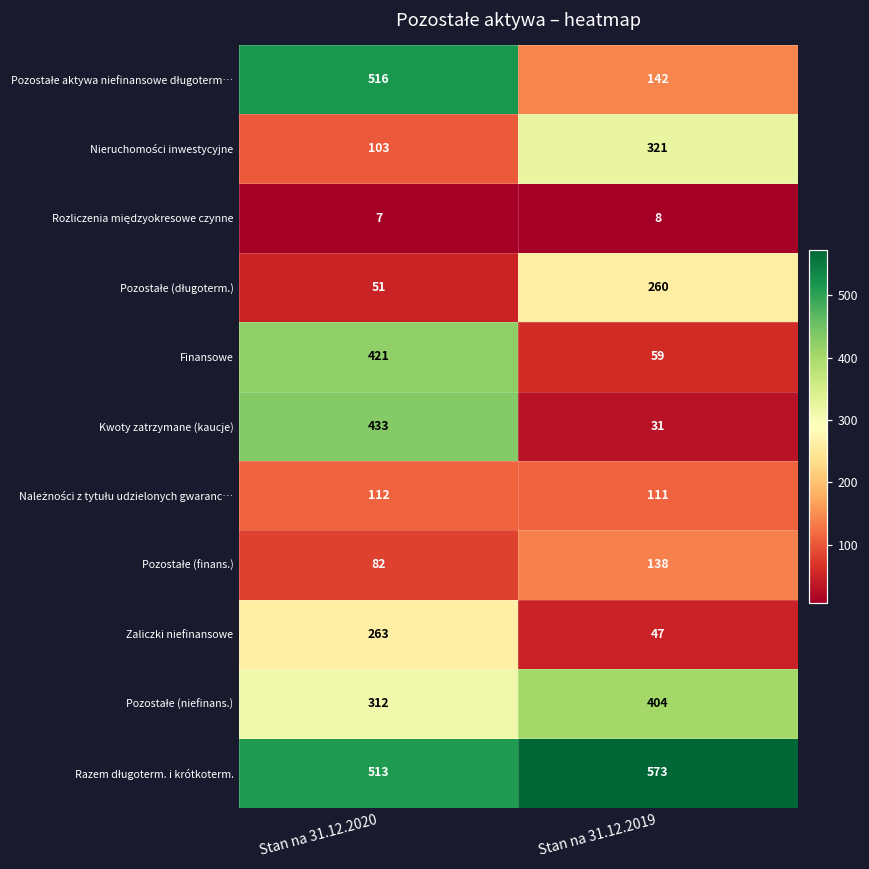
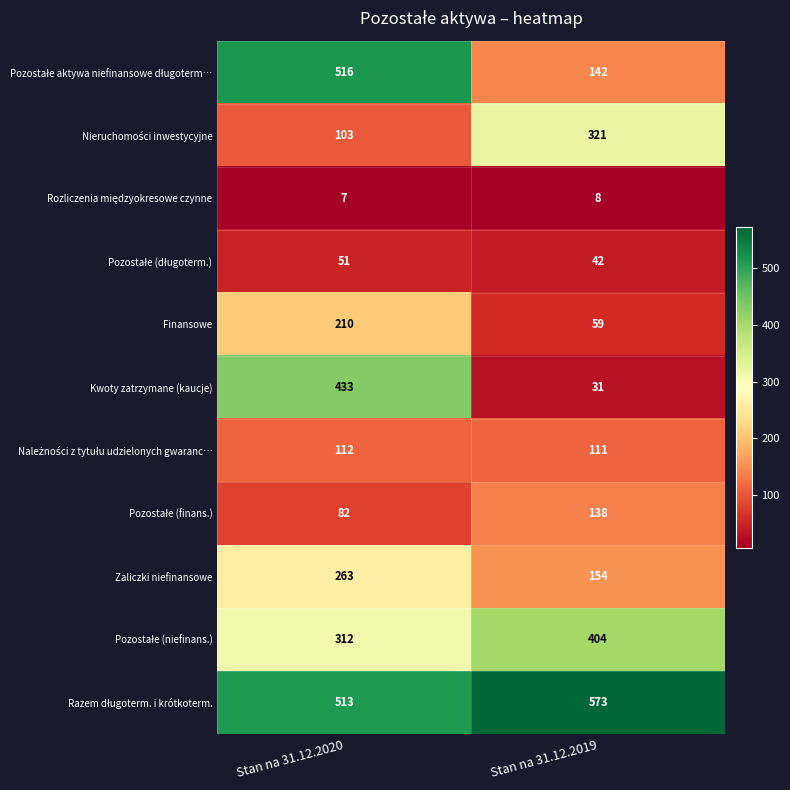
  {
    "Pozostałe aktywa niefinansowe długoterm…": {
      "Stan na 31.12.2020": 516,
      "Stan na 31.12.2019": 142
    },
    "Nieruchomości inwestycyjne": {
      "Stan na 31.12.2020": 103,
      "Stan na 31.12.2019": 321
    },
    "Rozliczenia międzyokresowe czynne": {
      "Stan na 31.12.2020": 7,
      "Stan na 31.12.2019": 8
    },
    "Pozostałe (długoterm.)": {
      "Stan na 31.12.2020": 51,
-     "Stan na 31.12.2019": 260
+     "Stan na 31.12.2019": 42
    },
    "Finansowe": {
-     "Stan na 31.12.2020": 421,
+     "Stan na 31.12.2020": 210,
      "Stan na 31.12.2019": 59
    },
    "Kwoty zatrzymane (kaucje)": {
      "Stan na 31.12.2020": 433,
      "Stan na 31.12.2019": 31
    },
    "Należności z tytułu udzielonych gwaranc…": {
      "Stan na 31.12.2020": 112,
      "Stan na 31.12.2019": 111
    },
    "Pozostałe (finans.)": {
      "Stan na 31.12.2020": 82,
      "Stan na 31.12.2019": 138
    },
    "Zaliczki niefinansowe": {
      "Stan na 31.12.2020": 263,
-     "Stan na 31.12.2019": 47
+     "Stan na 31.12.2019": 154
    },
    "Pozostałe (niefinans.)": {
      "Stan na 31.12.2020": 312,
      "Stan na 31.12.2019": 404
    },
    "Razem długoterm. i krótkoterm.": {
      "Stan na 31.12.2020": 513,
      "Stan na 31.12.2019": 573
    }
  }
